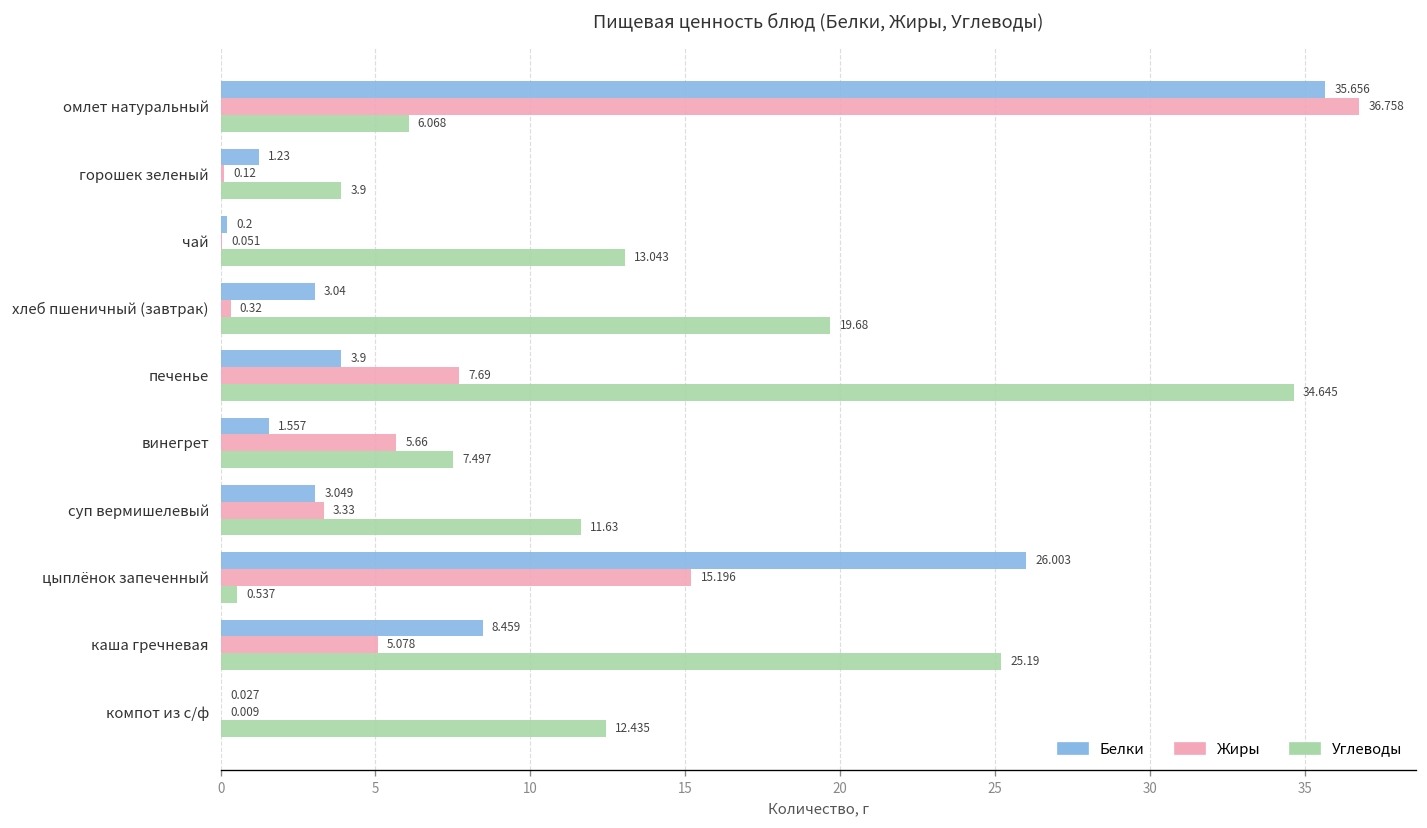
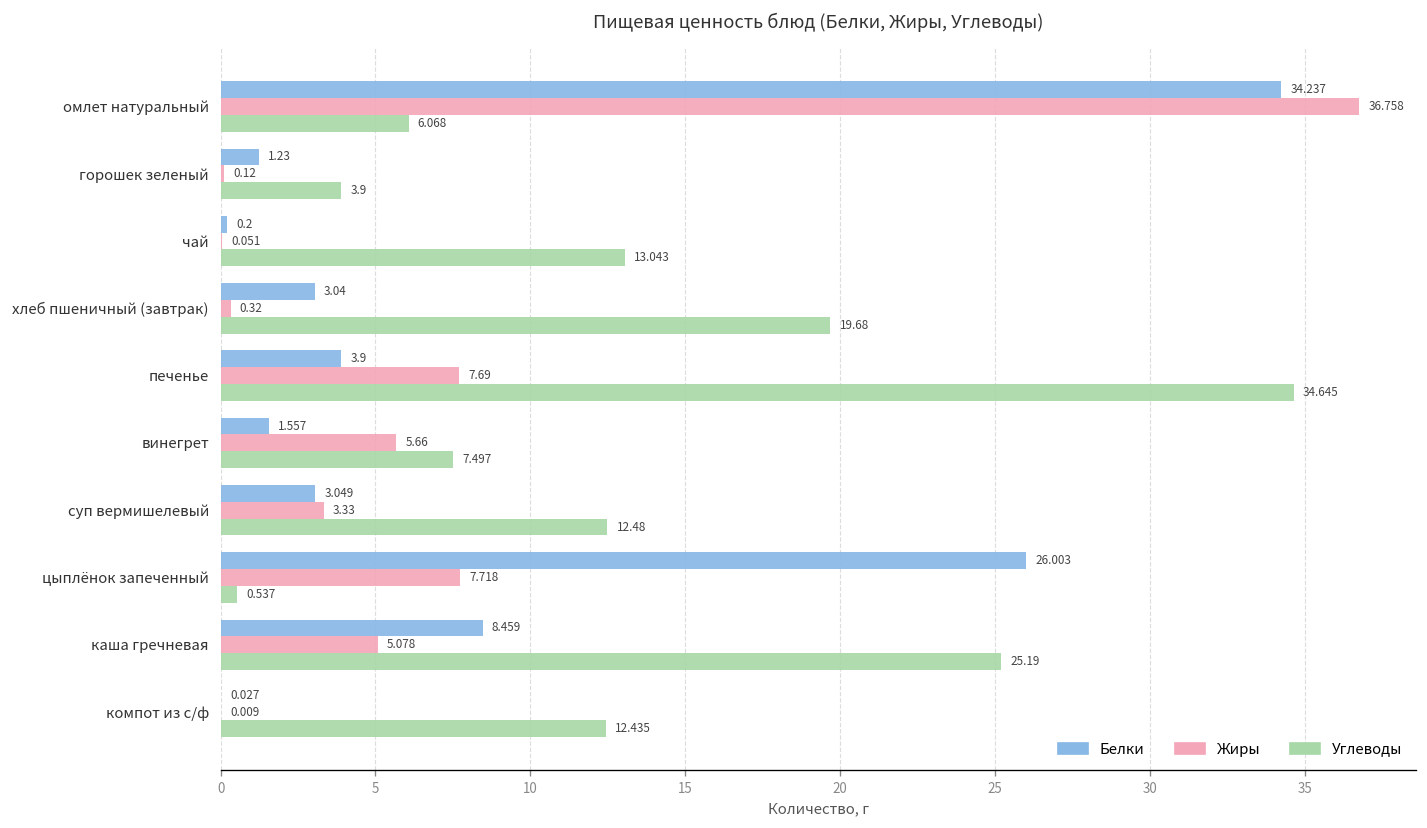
  {
    "Белки": {
-     "омлет натуральный": 35.656,
+     "омлет натуральный": 34.237,
      "горошек зеленый": 1.23,
      "чай": 0.2,
      "хлеб пшеничный (завтрак)": 3.04,
      "печенье": 3.9,
      "винегрет": 1.557,
      "суп вермишелевый": 3.049,
      "цыплёнок запеченный": 26.003,
      "каша гречневая": 8.459,
      "компот из с/ф": 0.027
    },
    "Жиры": {
      "омлет натуральный": 36.758,
      "горошек зеленый": 0.12,
      "чай": 0.051,
      "хлеб пшеничный (завтрак)": 0.32,
      "печенье": 7.69,
      "винегрет": 5.66,
      "суп вермишелевый": 3.33,
-     "цыплёнок запеченный": 15.196,
+     "цыплёнок запеченный": 7.718,
      "каша гречневая": 5.078,
      "компот из с/ф": 0.009
    },
    "Углеводы": {
      "омлет натуральный": 6.068,
      "горошек зеленый": 3.9,
      "чай": 13.043,
      "хлеб пшеничный (завтрак)": 19.68,
      "печенье": 34.645,
      "винегрет": 7.497,
-     "суп вермишелевый": 11.63,
+     "суп вермишелевый": 12.48,
      "цыплёнок запеченный": 0.537,
      "каша гречневая": 25.19,
      "компот из с/ф": 12.435
    }
  }
